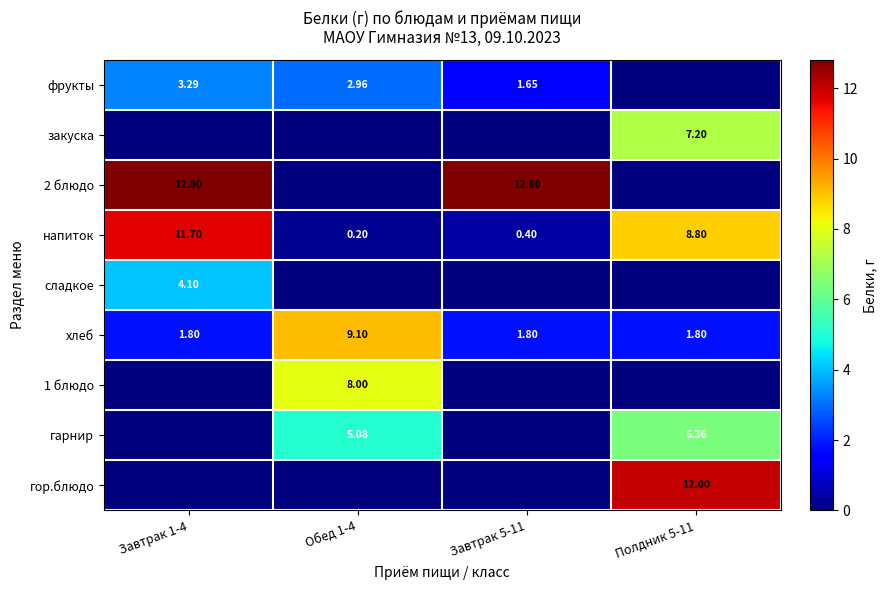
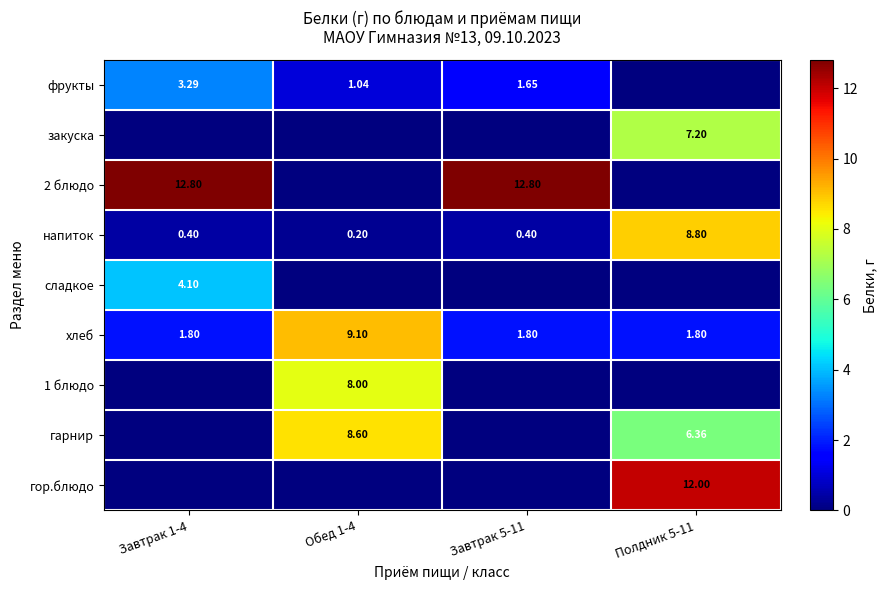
  {
    "фрукты": {
      "Завтрак 1-4": 3.29,
-     "Обед 1-4": 2.96,
+     "Обед 1-4": 1.04,
      "Завтрак 5-11": 1.65
    },
    "закуска": {
      "Полдник 5-11": 7.20
    },
    "2 блюдо": {
      "Завтрак 1-4": 12.80,
      "Завтрак 5-11": 12.80
    },
    "напиток": {
-     "Завтрак 1-4": 11.70,
+     "Завтрак 1-4": 0.40,
      "Обед 1-4": 0.20,
      "Завтрак 5-11": 0.40,
      "Полдник 5-11": 8.80
    },
    "сладкое": {
      "Завтрак 1-4": 4.10
    },
    "хлеб": {
      "Завтрак 1-4": 1.80,
      "Обед 1-4": 9.10,
      "Завтрак 5-11": 1.80,
      "Полдник 5-11": 1.80
    },
    "1 блюдо": {
      "Обед 1-4": 8.00
    },
    "гарнир": {
-     "Обед 1-4": 5.08,
+     "Обед 1-4": 8.60,
      "Полдник 5-11": 6.36
    },
    "гор.блюдо": {
      "Полдник 5-11": 12.00
    }
  }
